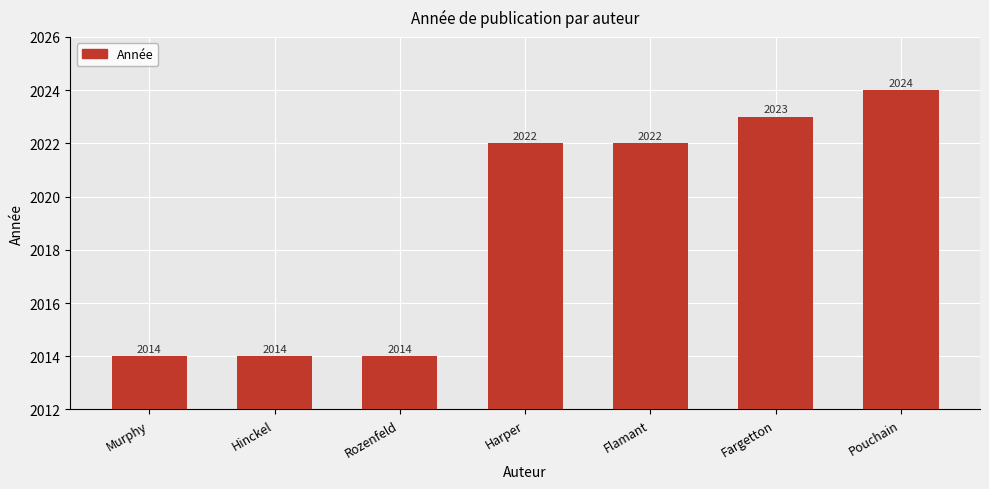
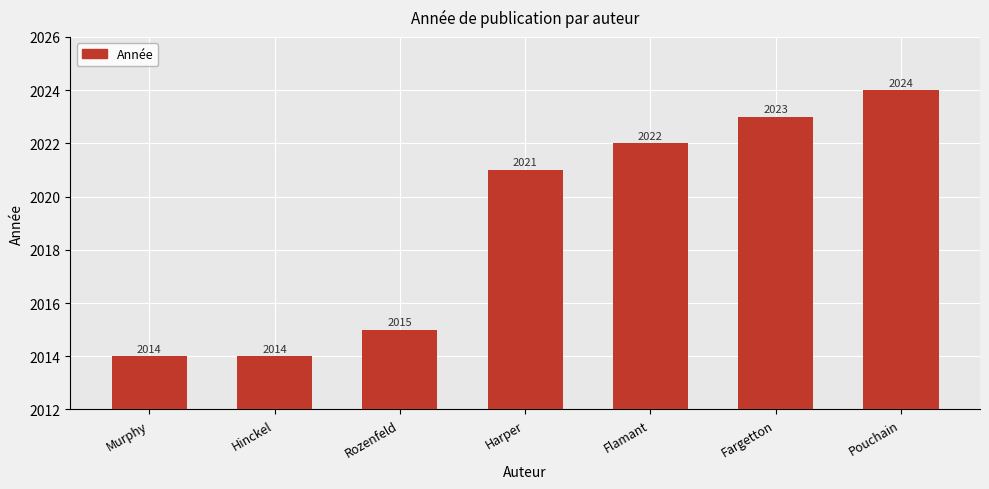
  {
    "Murphy": 2014,
    "Hinckel": 2014,
-   "Rozenfeld": 2014,
-   "Harper": 2022,
+   "Rozenfeld": 2015,
+   "Harper": 2021,
    "Flamant": 2022,
    "Fargetton": 2023,
    "Pouchain": 2024
  }
